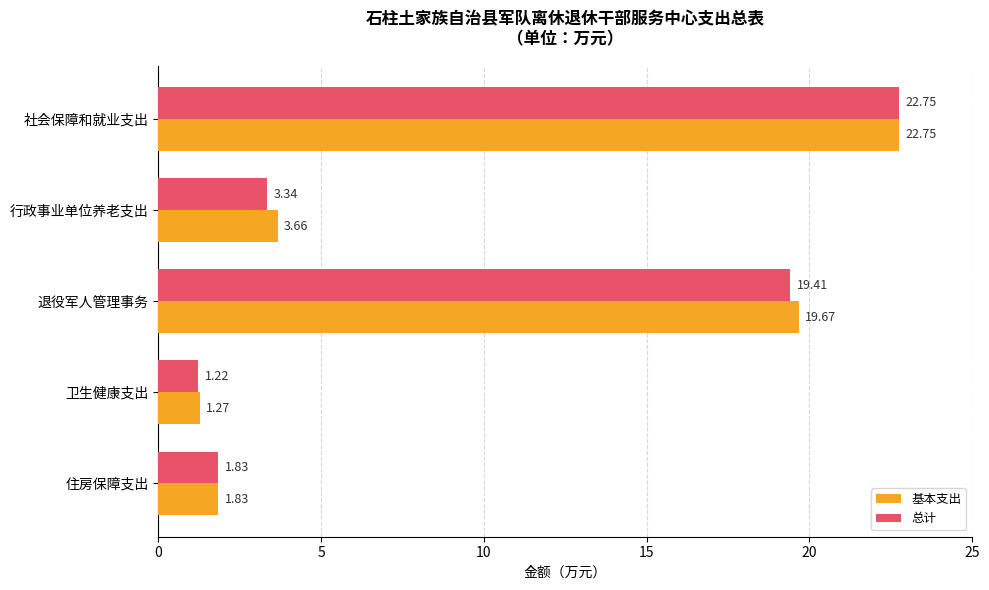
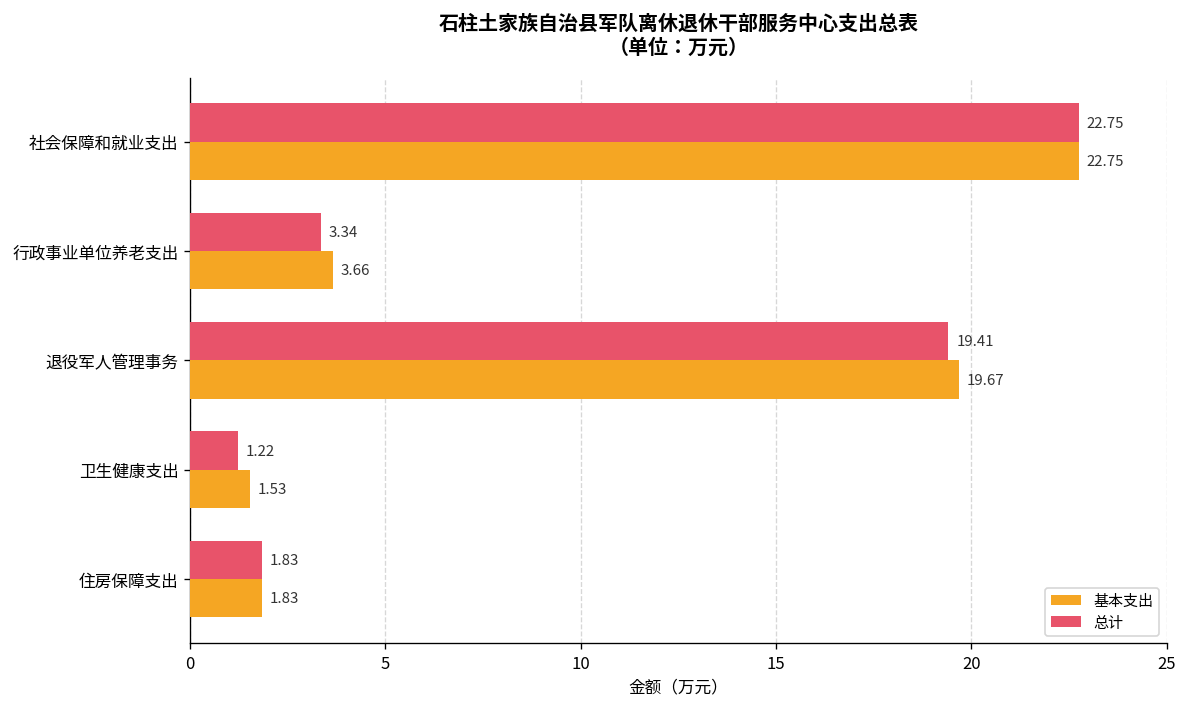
  {
    "基本支出": {
      "社会保障和就业支出": 22.75,
      "行政事业单位养老支出": 3.66,
      "退役军人管理事务": 19.67,
-     "卫生健康支出": 1.27,
+     "卫生健康支出": 1.53,
      "住房保障支出": 1.83
    },
    "总计": {
      "社会保障和就业支出": 22.75,
      "行政事业单位养老支出": 3.34,
      "退役军人管理事务": 19.41,
      "卫生健康支出": 1.22,
      "住房保障支出": 1.83
    }
  }
